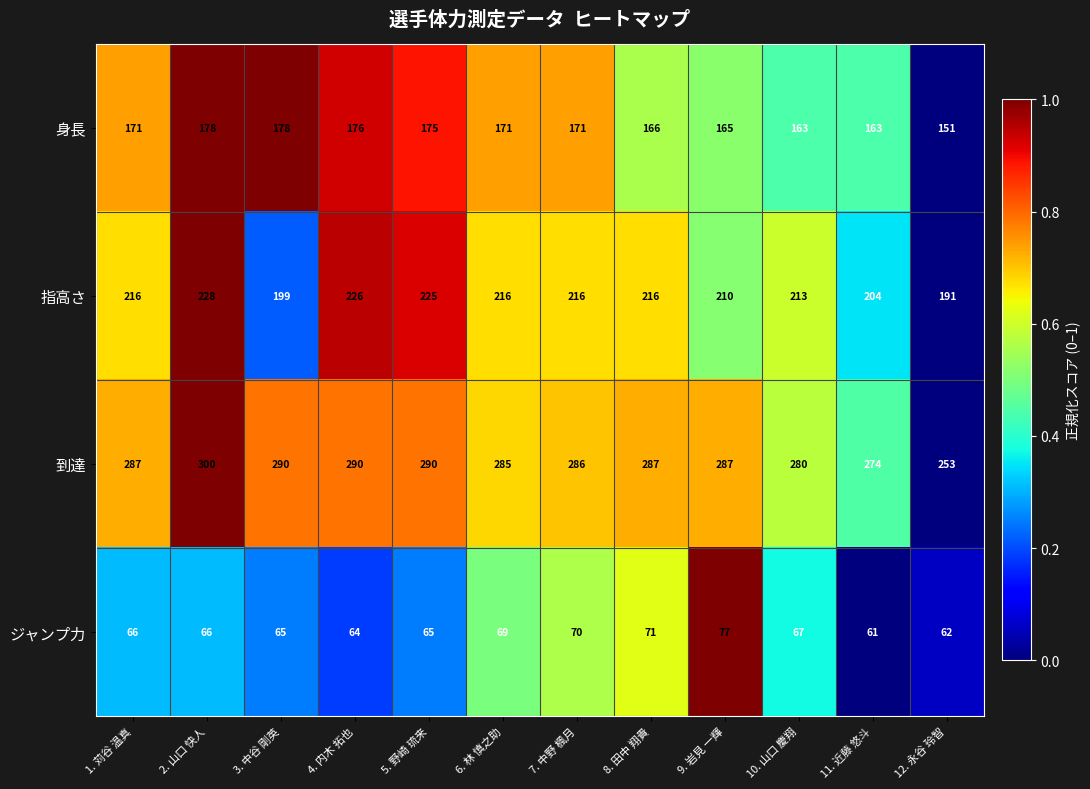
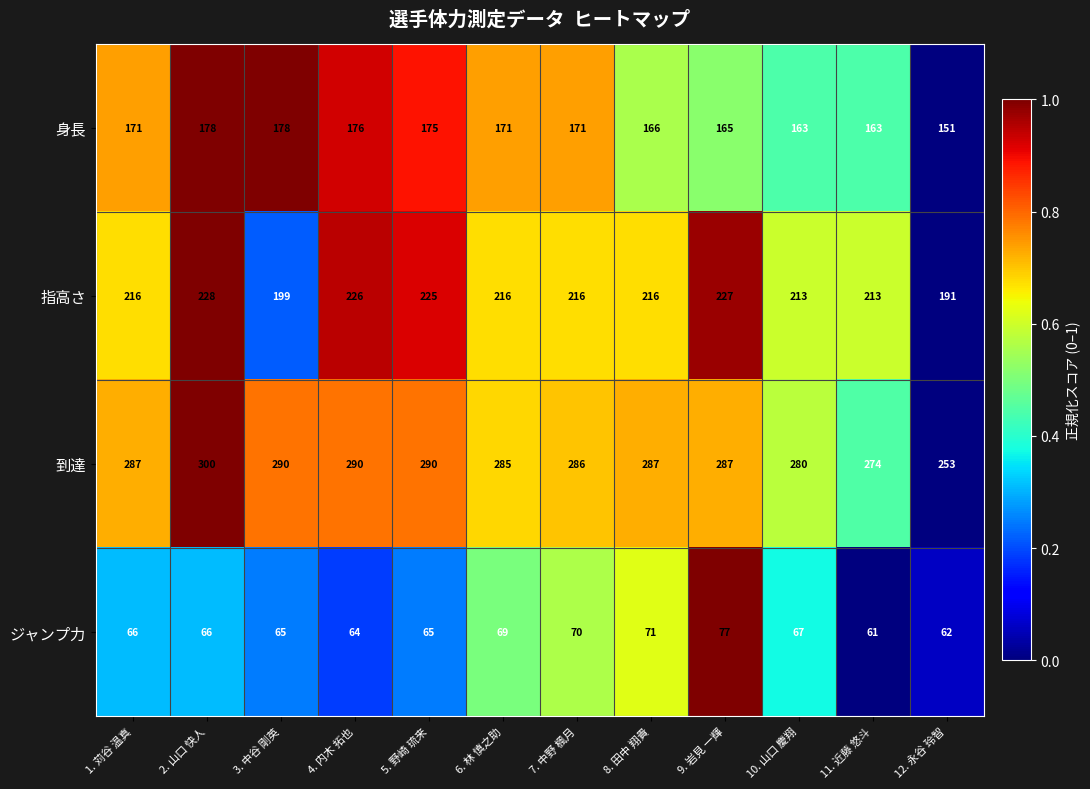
  {
    "身長": {
      "1. 苅谷 温真": 171,
      "2. 山口 快人": 178,
      "3. 中谷 剛英": 178,
      "4. 内木 拓也": 176,
      "5. 野崎 琉来": 175,
      "6. 林 慎之助": 171,
      "7. 中野 楓月": 171,
      "8. 田中 翔貴": 166,
      "9. 岩見 一輝": 165,
      "10. 山口 慶翔": 163,
      "11. 近藤 悠斗": 163,
      "12. 永谷 玲智": 151
    },
    "指高さ": {
      "1. 苅谷 温真": 216,
      "2. 山口 快人": 228,
      "3. 中谷 剛英": 199,
      "4. 内木 拓也": 226,
      "5. 野崎 琉来": 225,
      "6. 林 慎之助": 216,
      "7. 中野 楓月": 216,
      "8. 田中 翔貴": 216,
-     "9. 岩見 一輝": 210,
+     "9. 岩見 一輝": 227,
      "10. 山口 慶翔": 213,
-     "11. 近藤 悠斗": 204,
+     "11. 近藤 悠斗": 213,
      "12. 永谷 玲智": 191
    },
    "到達": {
      "1. 苅谷 温真": 287,
      "2. 山口 快人": 300,
      "3. 中谷 剛英": 290,
      "4. 内木 拓也": 290,
      "5. 野崎 琉来": 290,
      "6. 林 慎之助": 285,
      "7. 中野 楓月": 286,
      "8. 田中 翔貴": 287,
      "9. 岩見 一輝": 287,
      "10. 山口 慶翔": 280,
      "11. 近藤 悠斗": 274,
      "12. 永谷 玲智": 253
    },
    "ジャンプ力": {
      "1. 苅谷 温真": 66,
      "2. 山口 快人": 66,
      "3. 中谷 剛英": 65,
      "4. 内木 拓也": 64,
      "5. 野崎 琉来": 65,
      "6. 林 慎之助": 69,
      "7. 中野 楓月": 70,
      "8. 田中 翔貴": 71,
      "9. 岩見 一輝": 77,
      "10. 山口 慶翔": 67,
      "11. 近藤 悠斗": 61,
      "12. 永谷 玲智": 62
    }
  }
